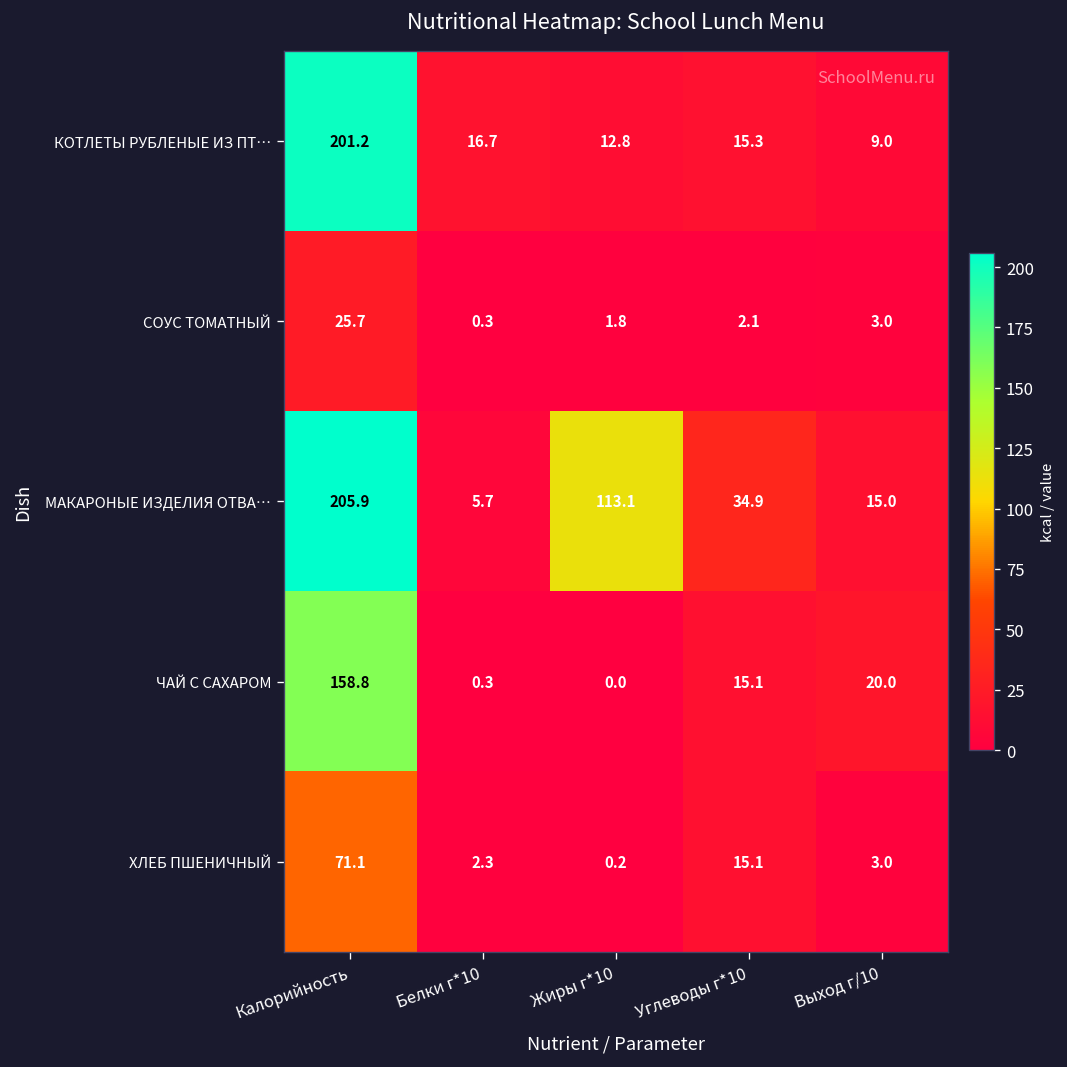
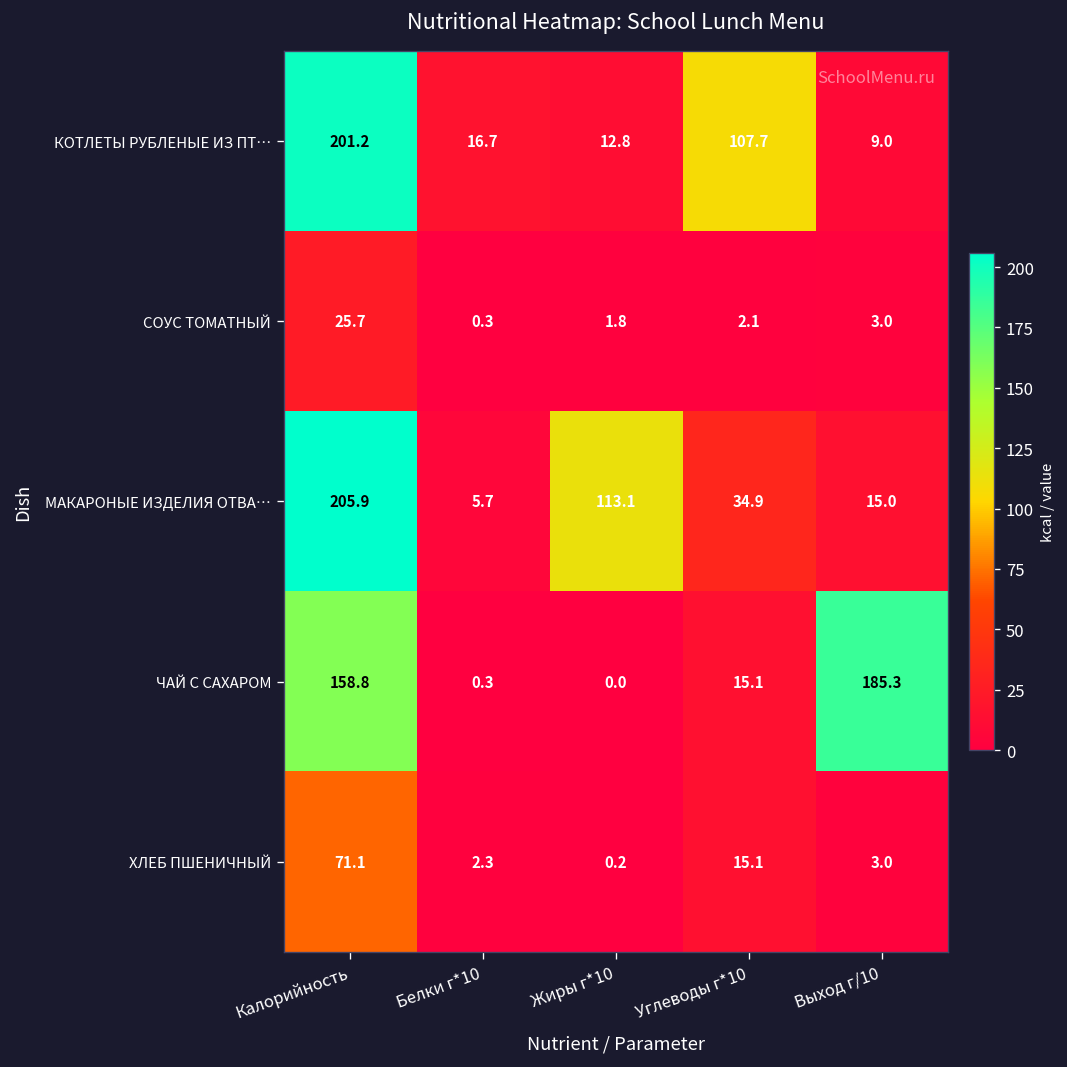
  {
    "КОТЛЕТЫ РУБЛЕНЫЕ ИЗ ПТ…": {
      "Калорийность": 201.2,
      "Белки г*10": 16.7,
      "Жиры г*10": 12.8,
-     "Углеводы г*10": 15.3
+     "Углеводы г*10": 107.7
    },
    "СОУС ТОМАТНЫЙ": {
      "Калорийность": 25.7,
      "Белки г*10": 0.3,
      "Жиры г*10": 1.8,
      "Углеводы г*10": 2.1,
      "Выход г/10": 3.0
    },
    "МАКАРОНЫЕ ИЗДЕЛИЯ ОТВА…": {
      "Калорийность": 205.9,
      "Белки г*10": 5.7,
      "Жиры г*10": 113.1,
      "Углеводы г*10": 34.9,
      "Выход г/10": 15.0
    },
    "ЧАЙ С САХАРОМ": {
      "Калорийность": 158.8,
      "Белки г*10": 0.3,
      "Жиры г*10": 0.0,
      "Углеводы г*10": 15.1,
-     "Выход г/10": 20.0
+     "Выход г/10": 185.3
    },
    "ХЛЕБ ПШЕНИЧНЫЙ": {
      "Калорийность": 71.1,
      "Белки г*10": 2.3,
      "Жиры г*10": 0.2,
      "Углеводы г*10": 15.1,
      "Выход г/10": 3.0
    }
  }
